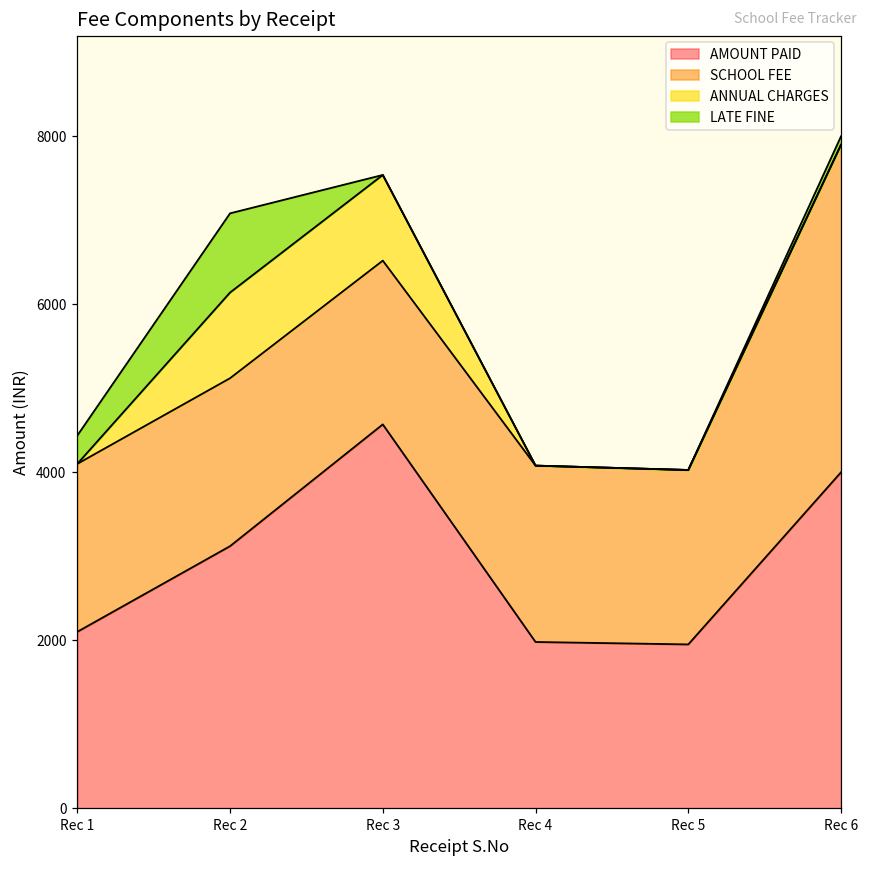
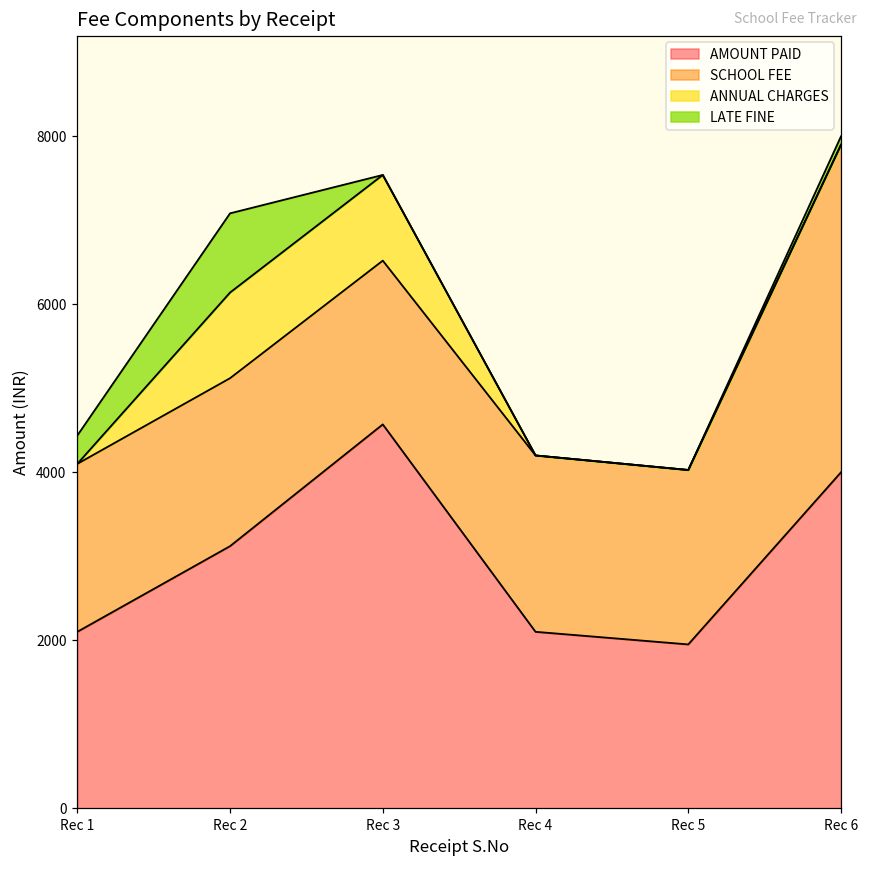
  {
    "AMOUNT PAID": {
      "Rec 1": 2100,
      "Rec 2": 3100,
      "Rec 3": 4600,
-     "Rec 4": 2000,
+     "Rec 4": 2100,
      "Rec 5": 2000,
      "Rec 6": 4000
    },
    "SCHOOL FEE": {
      "Rec 2": 2000,
      "Rec 3": 2000
    },
    "ANNUAL CHARGES": {
      "Rec 2": 1000
    },
    "LATE FINE": {
      "Rec 1": 300,
      "Rec 2": 900,
      "Rec 6": 100
    }
  }
